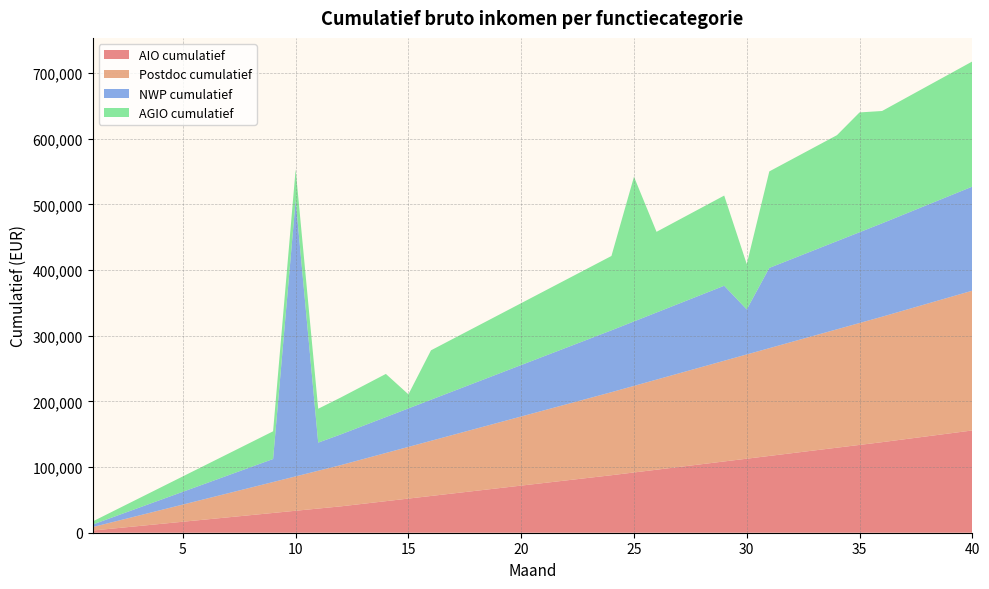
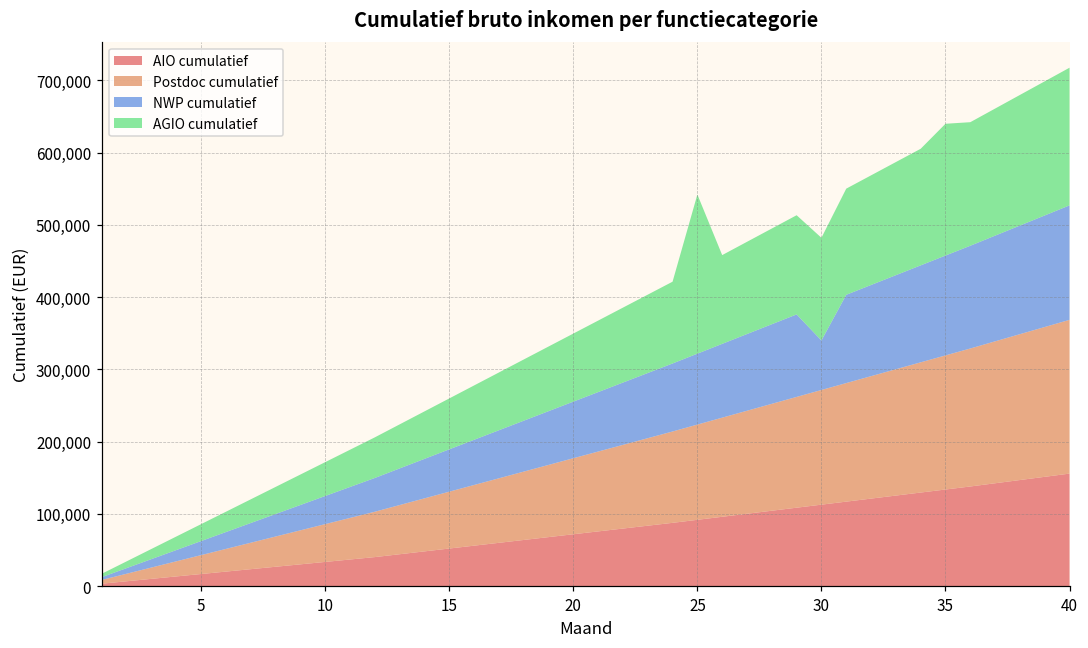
  {
    "NWP cumulatief": {
      "5": "20,000",
-     "10": "420,000",
+     "10": "40,000",
      "15": "60,000",
      "20": "80,000",
      "25": "100,000",
      "30": "70,000",
      "35": "140,000",
      "40": "160,000"
    },
    "AGIO cumulatief": {
      "5": "20,000",
      "10": "50,000",
-     "15": "20,000",
+     "15": "70,000",
      "20": "90,000",
      "25": "220,000",
-     "30": "70,000",
+     "30": "140,000",
      "35": "180,000",
      "40": "190,000"
    }
  }
